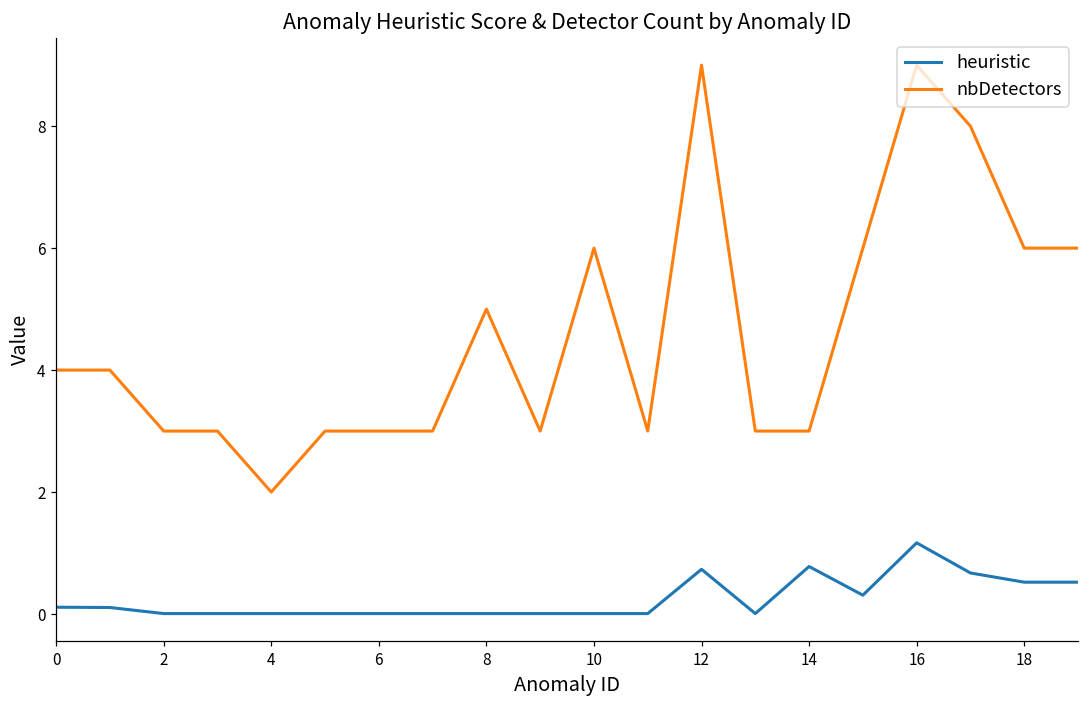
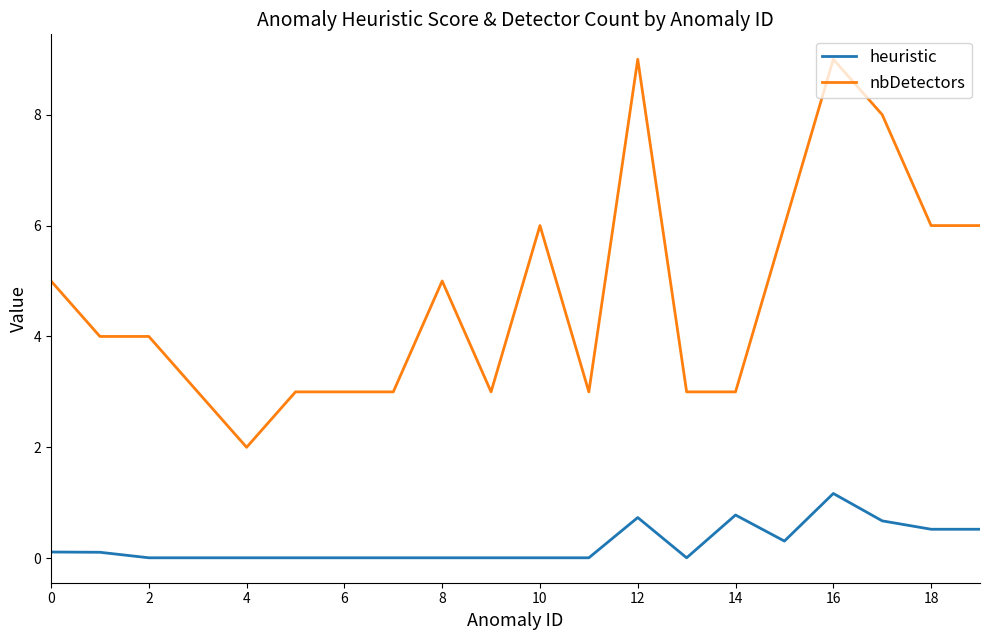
  {
    "heuristic": {
      "0": 0.1,
      "2": 0,
      "4": 0,
      "6": 0,
      "8": 0,
      "10": 0,
      "12": 0.7,
      "14": 0.8,
      "16": 1.2,
      "18": 0.5
    },
    "nbDetectors": {
-     "0": 4,
-     "2": 3,
+     "0": 5,
+     "2": 4,
      "4": 2,
      "6": 3,
      "8": 5,
      "10": 6,
      "12": 9,
      "14": 3,
      "18": 6
    }
  }
